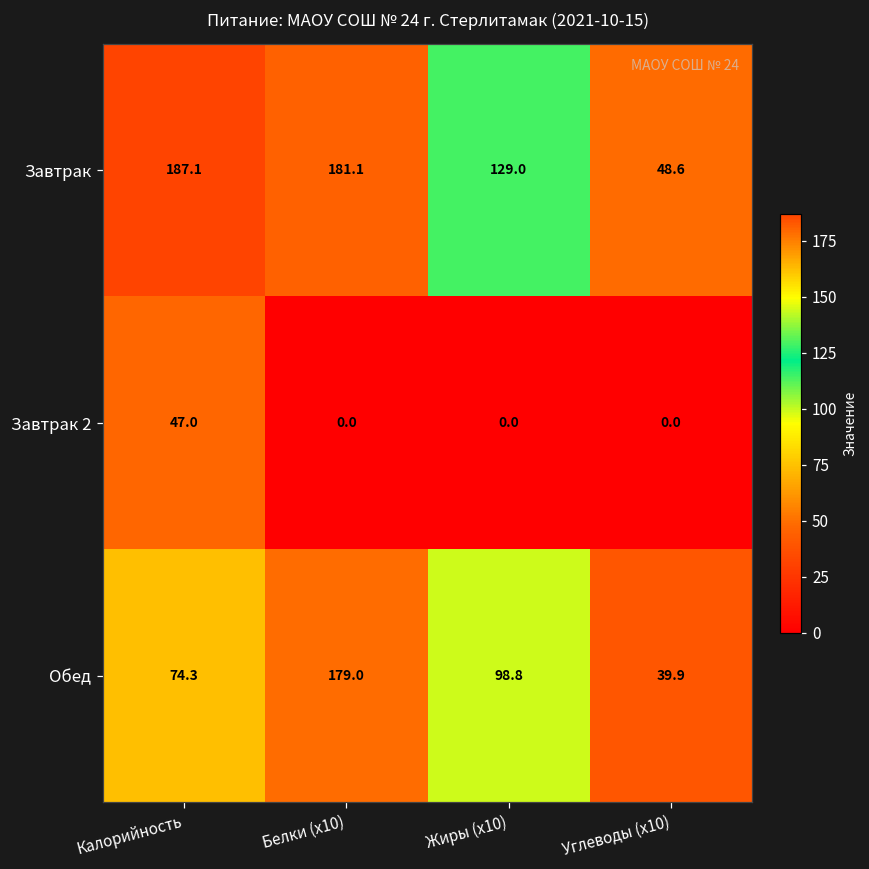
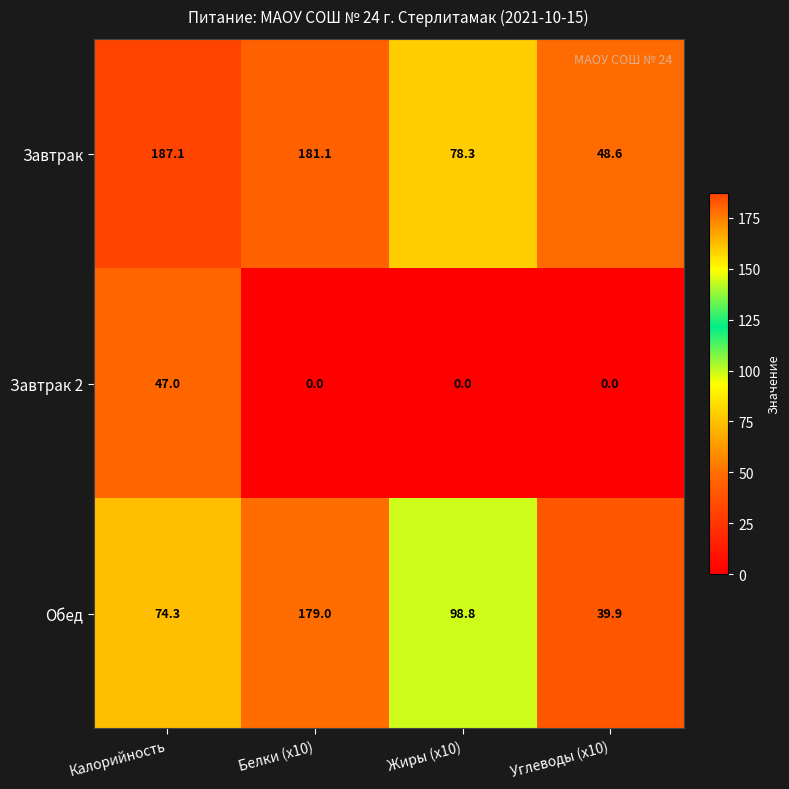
  {
    "Завтрак": {
      "Калорийность": 187.1,
      "Белки (x10)": 181.1,
-     "Жиры (x10)": 129.0
+     "Жиры (x10)": 78.3
    },
    "Завтрак 2": {
      "Калорийность": 47.0,
      "Белки (x10)": 0.0,
      "Жиры (x10)": 0.0,
      "Углеводы (x10)": 0.0
    },
    "Обед": {
      "Калорийность": 74.3,
      "Белки (x10)": 179.0,
      "Жиры (x10)": 98.8,
      "Углеводы (x10)": 39.9
    }
  }
